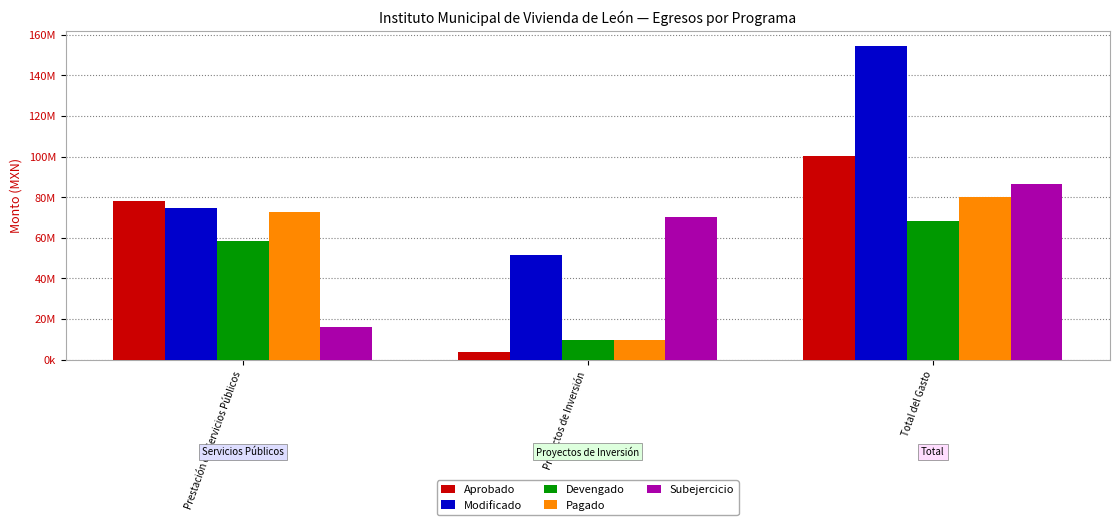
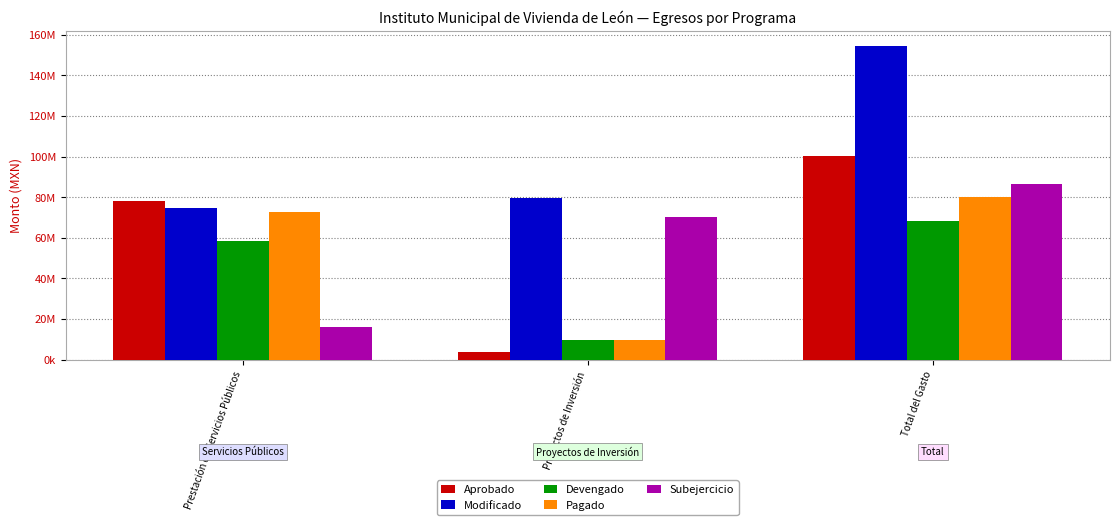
  {
    "Aprobado": {
      "Prestación de Servicios Públicos": 78000000,
      "Proyectos de Inversión": 4000000,
      "Total del Gasto": 100000000
    },
    "Modificado": {
      "Prestación de Servicios Públicos": 75000000,
-     "Proyectos de Inversión": 51000000,
+     "Proyectos de Inversión": 80000000,
      "Total del Gasto": 154000000
    },
    "Devengado": {
      "Prestación de Servicios Públicos": 58000000,
      "Proyectos de Inversión": 10000000,
      "Total del Gasto": 68000000
    },
    "Pagado": {
      "Prestación de Servicios Públicos": 73000000,
      "Proyectos de Inversión": 10000000,
      "Total del Gasto": 80000000
    },
    "Subejercicio": {
      "Prestación de Servicios Públicos": 16000000,
      "Proyectos de Inversión": 70000000,
      "Total del Gasto": 86000000
    }
  }
